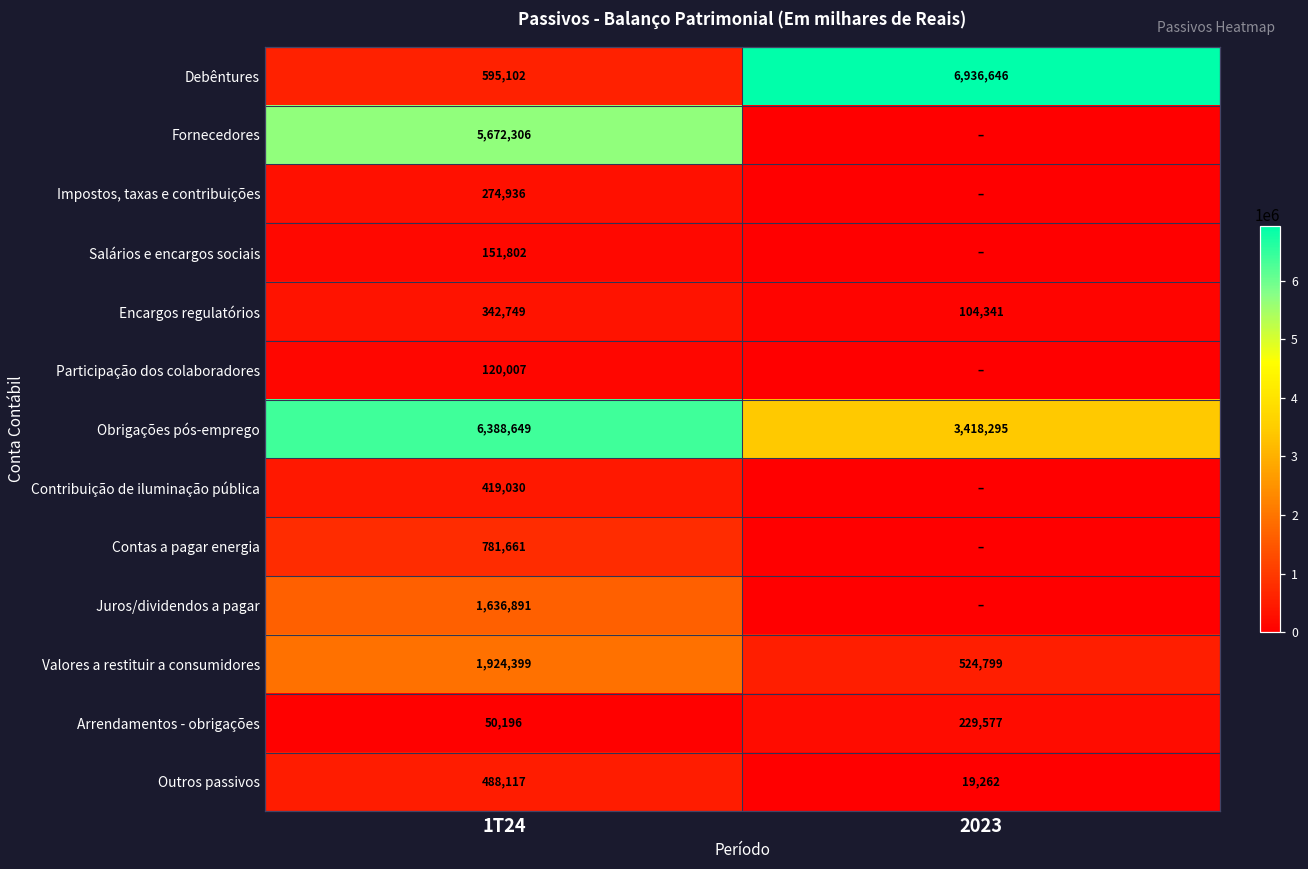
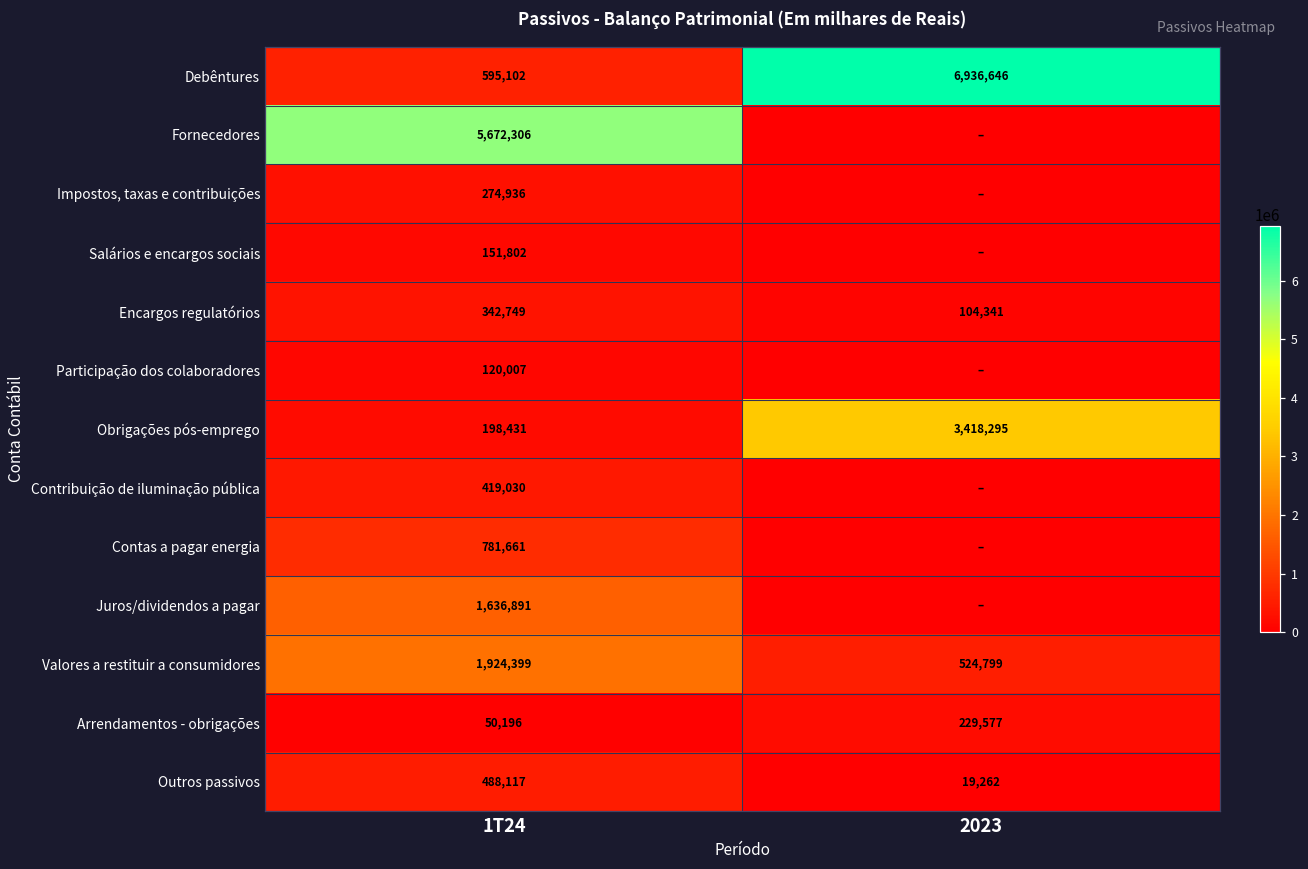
  {
    "Debêntures": {
      "1T24": "595,102",
      "2023": "6,936,646"
    },
    "Fornecedores": {
      "1T24": "5,672,306"
    },
    "Impostos, taxas e contribuições": {
      "1T24": "274,936"
    },
    "Salários e encargos sociais": {
      "1T24": "151,802"
    },
    "Encargos regulatórios": {
      "1T24": "342,749",
      "2023": "104,341"
    },
    "Participação dos colaboradores": {
      "1T24": "120,007"
    },
    "Obrigações pós-emprego": {
-     "1T24": "6,388,649",
+     "1T24": "198,431",
      "2023": "3,418,295"
    },
    "Contribuição de iluminação pública": {
      "1T24": "419,030"
    },
    "Contas a pagar energia": {
      "1T24": "781,661"
    },
    "Juros/dividendos a pagar": {
      "1T24": "1,636,891"
    },
    "Valores a restituir a consumidores": {
      "1T24": "1,924,399",
      "2023": "524,799"
    },
    "Arrendamentos - obrigações": {
      "1T24": "50,196",
      "2023": "229,577"
    },
    "Outros passivos": {
      "1T24": "488,117",
      "2023": "19,262"
    }
  }
